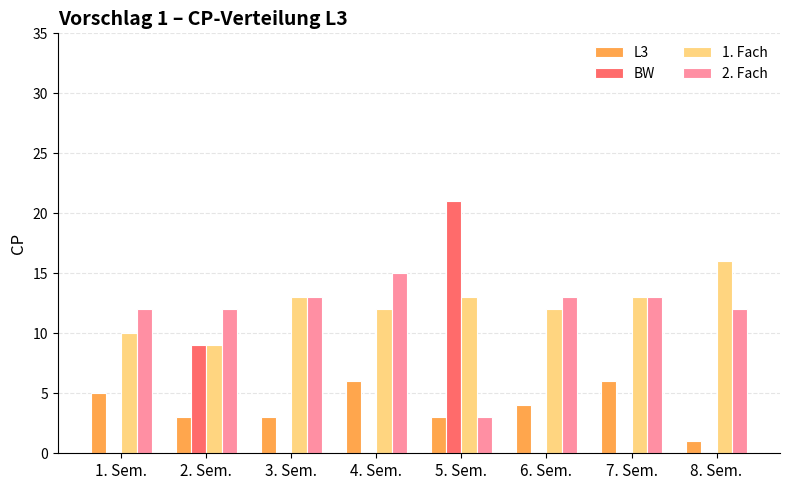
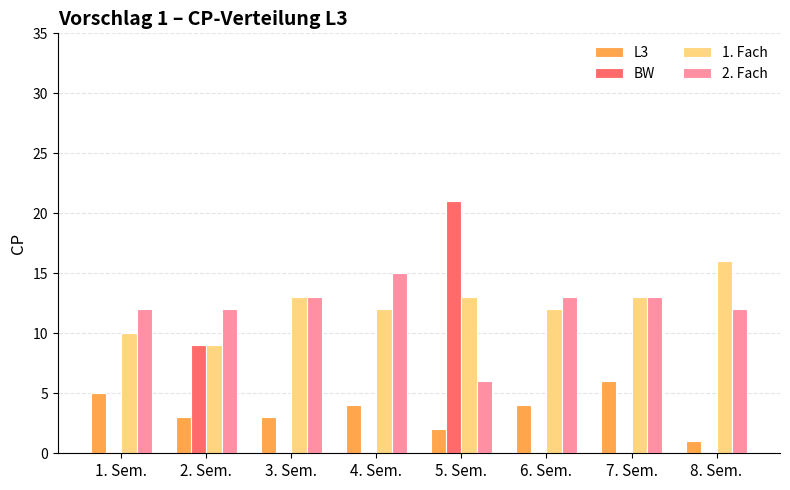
  {
    "L3": {
      "1. Sem.": 5,
      "2. Sem.": 3,
      "3. Sem.": 3,
-     "4. Sem.": 6,
-     "5. Sem.": 3,
+     "4. Sem.": 4,
+     "5. Sem.": 2,
      "6. Sem.": 4,
      "7. Sem.": 6,
      "8. Sem.": 1
    },
    "BW": {
      "1. Sem.": 0,
      "2. Sem.": 9,
      "3. Sem.": 0,
      "4. Sem.": 0,
      "5. Sem.": 21,
      "6. Sem.": 0,
      "7. Sem.": 0,
      "8. Sem.": 0
    },
    "1. Fach": {
      "1. Sem.": 10,
      "2. Sem.": 9,
      "3. Sem.": 13,
      "4. Sem.": 12,
      "5. Sem.": 13,
      "6. Sem.": 12,
      "7. Sem.": 13,
      "8. Sem.": 16
    },
    "2. Fach": {
      "1. Sem.": 12,
      "2. Sem.": 12,
      "3. Sem.": 13,
      "4. Sem.": 15,
-     "5. Sem.": 3,
+     "5. Sem.": 6,
      "6. Sem.": 13,
      "7. Sem.": 13,
      "8. Sem.": 12
    }
  }
